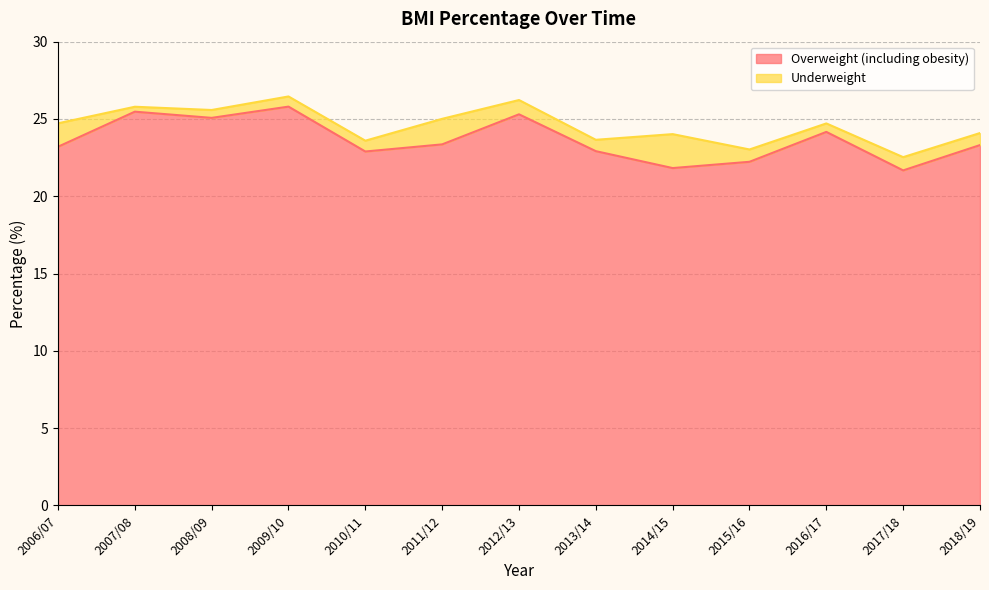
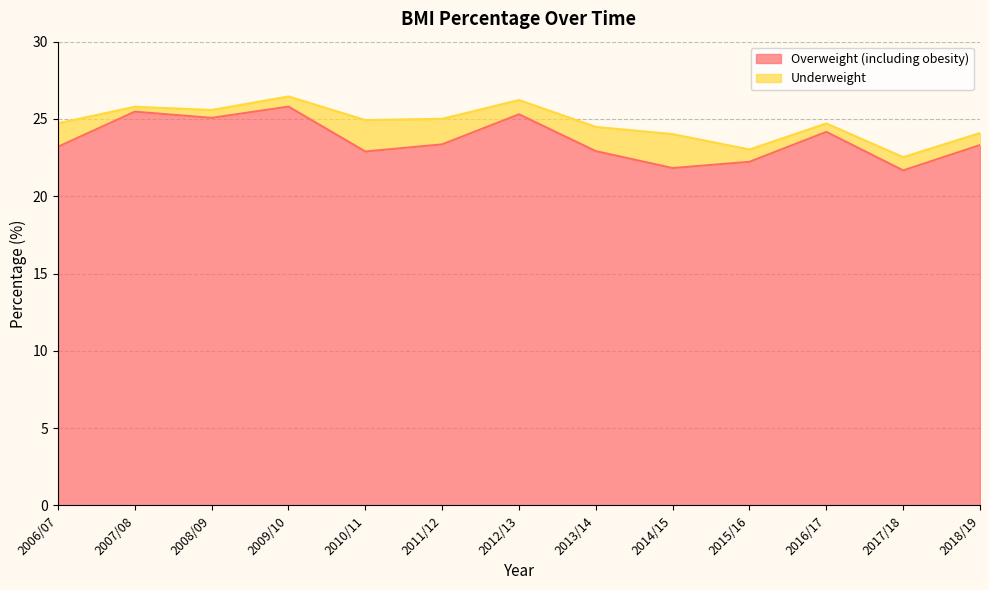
  {
    "Overweight (including obesity)": {
      "2006/07": 23.2,
      "2007/08": 25.5,
      "2008/09": 25.1,
      "2009/10": 25.8,
      "2010/11": 22.9,
      "2011/12": 23.4,
      "2012/13": 25.3,
      "2013/14": 22.9,
      "2014/15": 21.8,
      "2015/16": 22.2,
      "2016/17": 24.2,
      "2017/18": 21.7,
      "2018/19": 23.3
    },
    "Underweight": {
      "2006/07": 1.5,
      "2007/08": 0.3,
      "2008/09": 0.5,
      "2009/10": 0.7,
-     "2010/11": 0.7,
+     "2010/11": 2.0,
      "2011/12": 1.7,
      "2012/13": 0.9,
-     "2013/14": 0.7,
+     "2013/14": 1.6,
      "2014/15": 2.2,
      "2015/16": 0.8,
      "2016/17": 0.5,
      "2017/18": 0.9,
      "2018/19": 0.8
    }
  }
